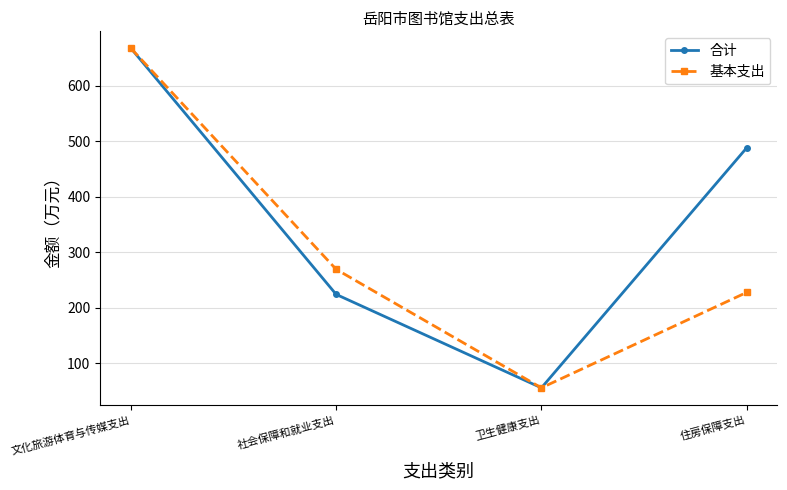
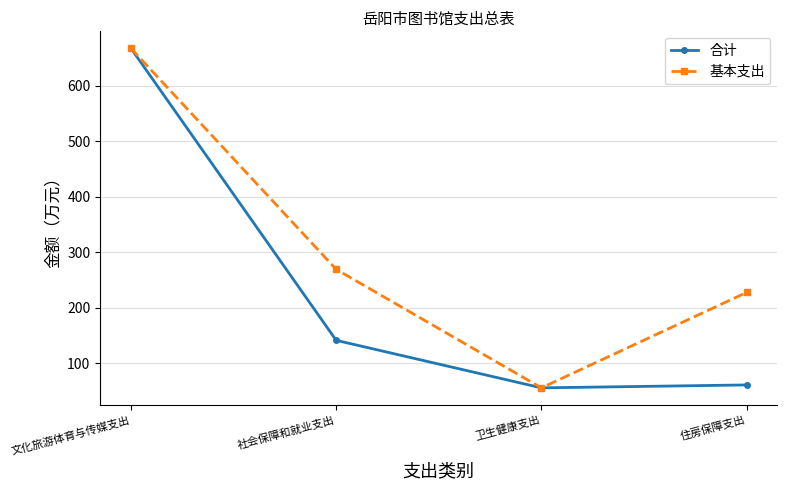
  {
    "合计": {
-     "社会保障和就业支出": 220,
-     "住房保障支出": 490
+     "社会保障和就业支出": 140,
+     "住房保障支出": 60
    },
    "基本支出": {
      "社会保障和就业支出": 270,
      "住房保障支出": 230
    }
  }
